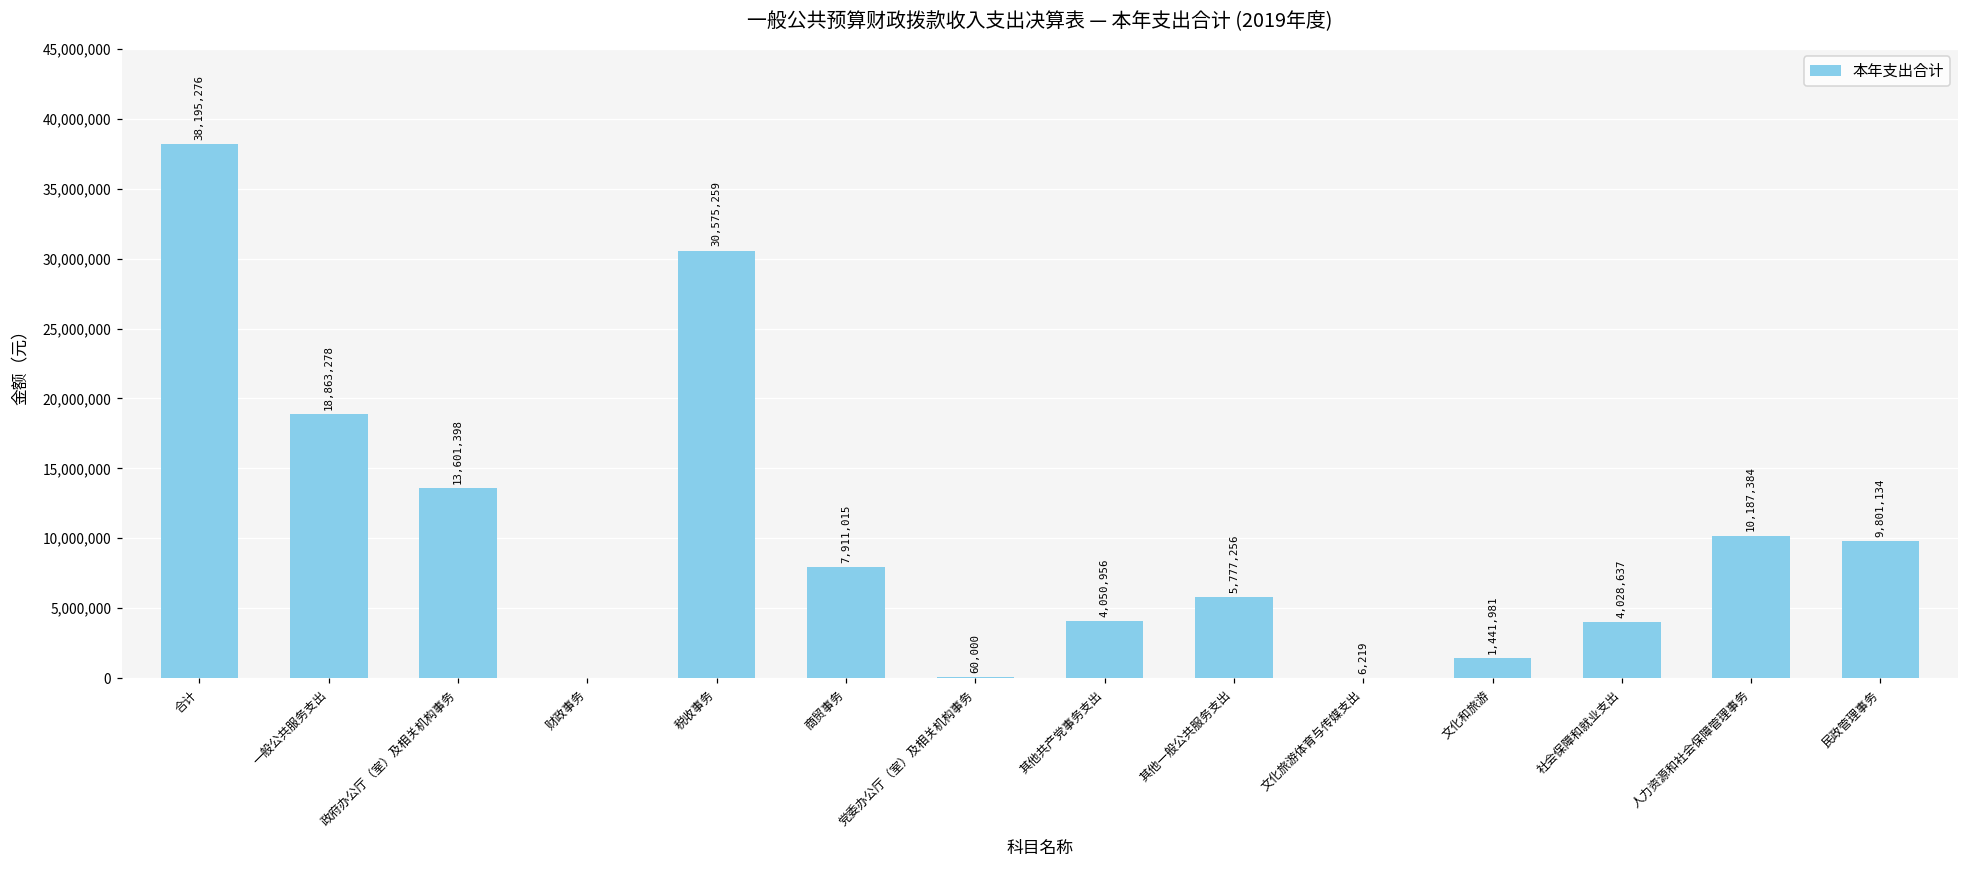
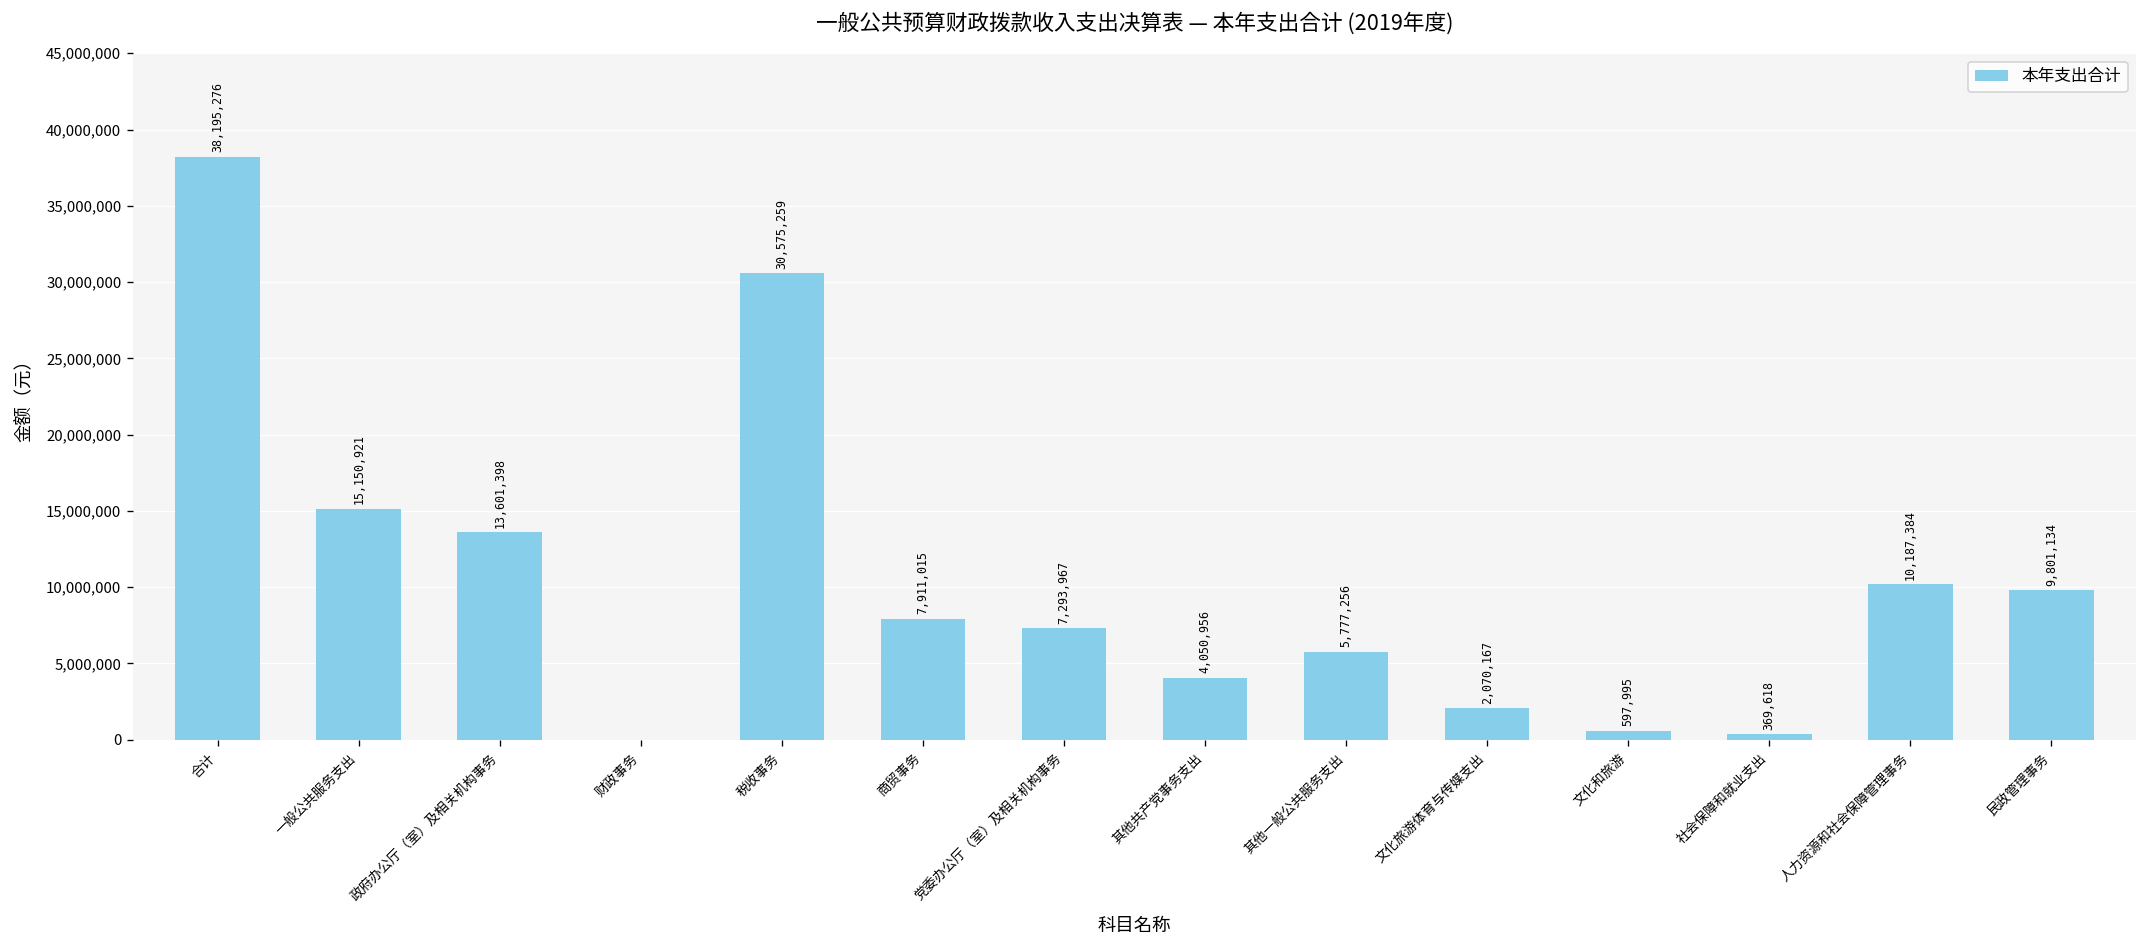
  {
    "合计": "38,195,276",
-   "一般公共服务支出": "18,863,278",
+   "一般公共服务支出": "15,150,921",
    "政府办公厅（室）及相关机构事务": "13,601,398",
    "税收事务": "30,575,259",
    "商贸事务": "7,911,015",
-   "党委办公厅（室）及相关机构事务": "60,000",
+   "党委办公厅（室）及相关机构事务": "7,293,967",
    "其他共产党事务支出": "4,050,956",
    "其他一般公共服务支出": "5,777,256",
-   "文化旅游体育与传媒支出": "6,219",
-   "文化和旅游": "1,441,981",
-   "社会保障和就业支出": "4,028,637",
+   "文化旅游体育与传媒支出": "2,070,167",
+   "文化和旅游": "597,995",
+   "社会保障和就业支出": "369,618",
    "人力资源和社会保障管理事务": "10,187,384",
    "民政管理事务": "9,801,134"
  }
